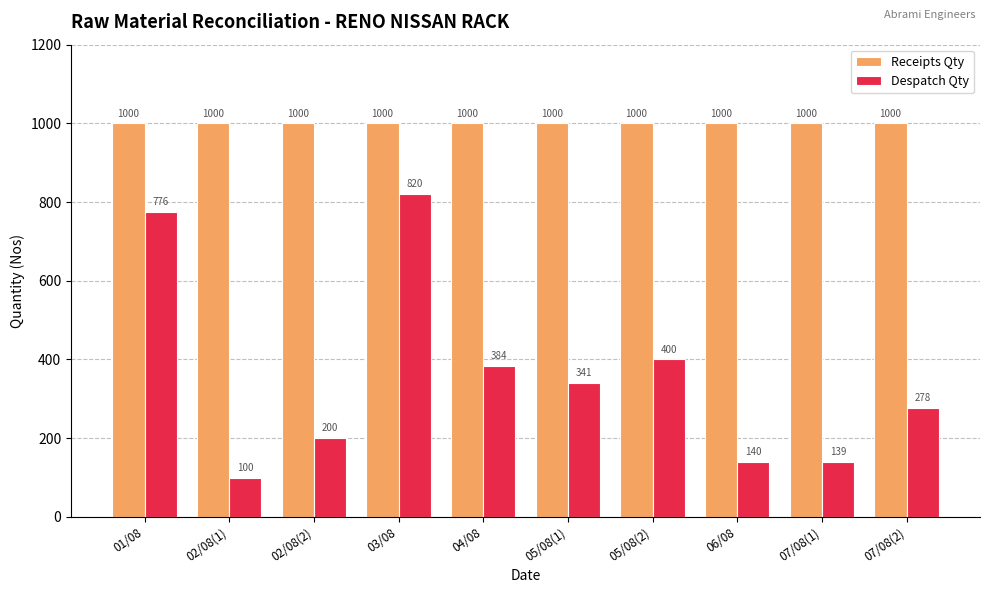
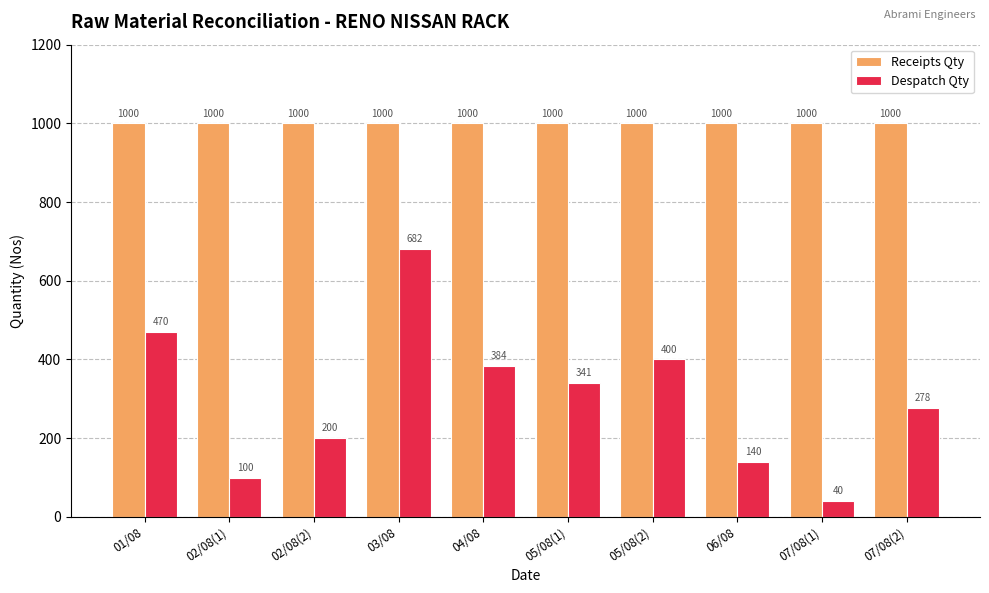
  {
    "Receipts Qty": {
      "01/08": 1000,
      "02/08(1)": 1000,
      "02/08(2)": 1000,
      "03/08": 1000,
      "04/08": 1000,
      "05/08(1)": 1000,
      "05/08(2)": 1000,
      "06/08": 1000,
      "07/08(1)": 1000,
      "07/08(2)": 1000
    },
    "Despatch Qty": {
-     "01/08": 776,
+     "01/08": 470,
      "02/08(1)": 100,
      "02/08(2)": 200,
-     "03/08": 820,
+     "03/08": 682,
      "04/08": 384,
      "05/08(1)": 341,
      "05/08(2)": 400,
      "06/08": 140,
-     "07/08(1)": 139,
+     "07/08(1)": 40,
      "07/08(2)": 278
    }
  }
